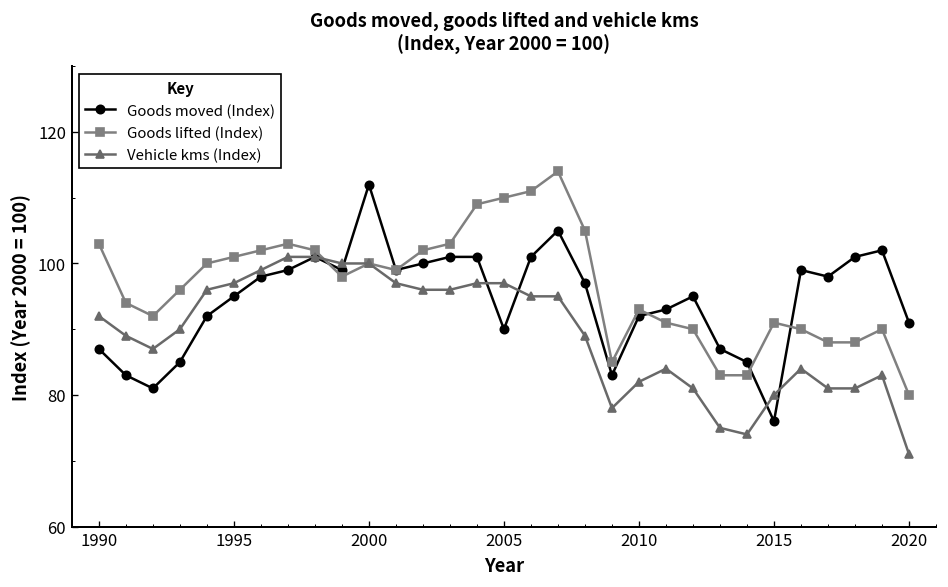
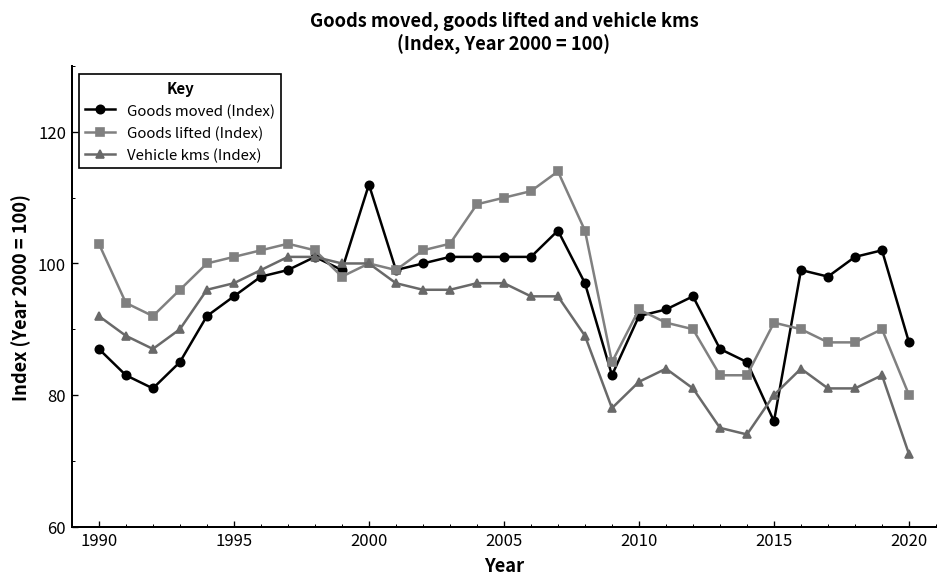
  {
    "Goods moved (Index)": {
      "1990": 87,
      "1995": 95,
      "2000": 112,
-     "2005": 90,
+     "2005": 101,
      "2010": 92,
      "2015": 76,
-     "2020": 91
+     "2020": 88
    }
  }
